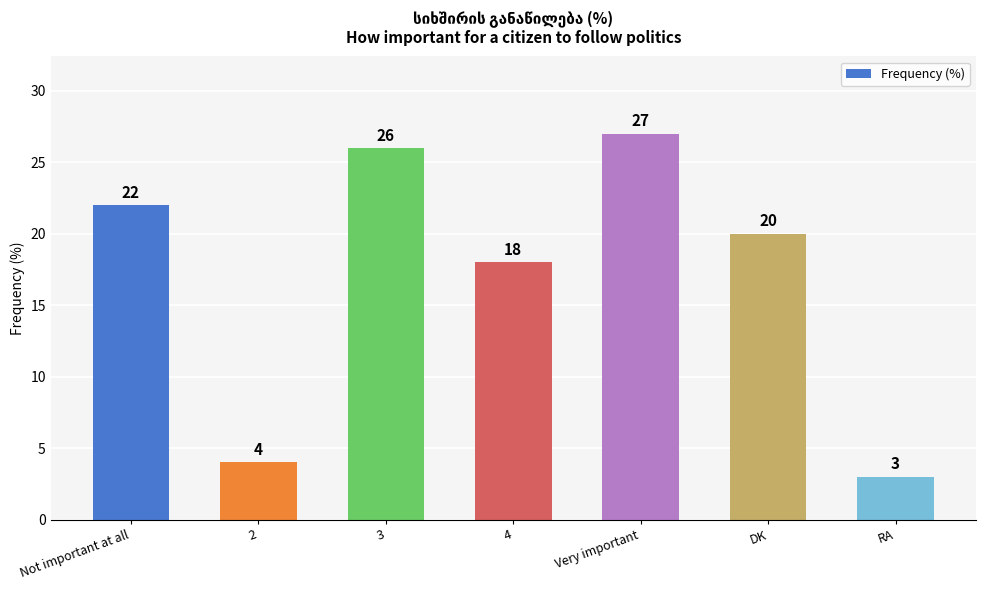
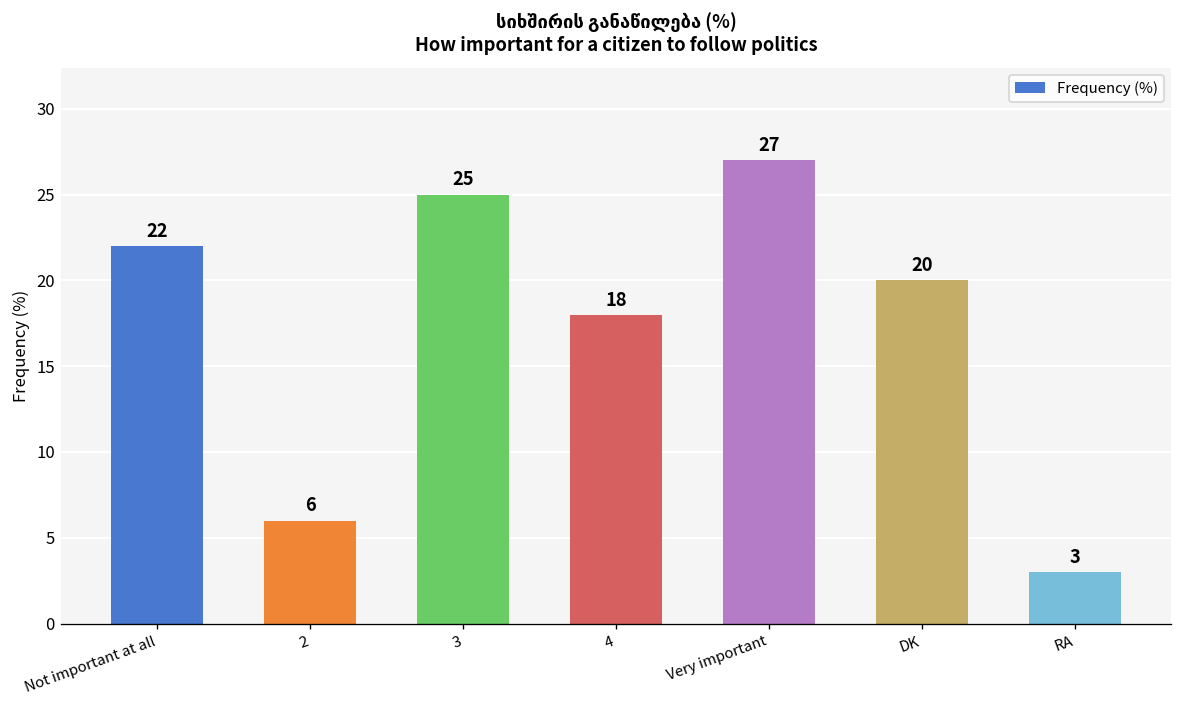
  {
    "Not important at all": 22,
-   "2": 4,
-   "3": 26,
+   "2": 6,
+   "3": 25,
    "4": 18,
    "Very important": 27,
    "DK": 20,
    "RA": 3
  }
